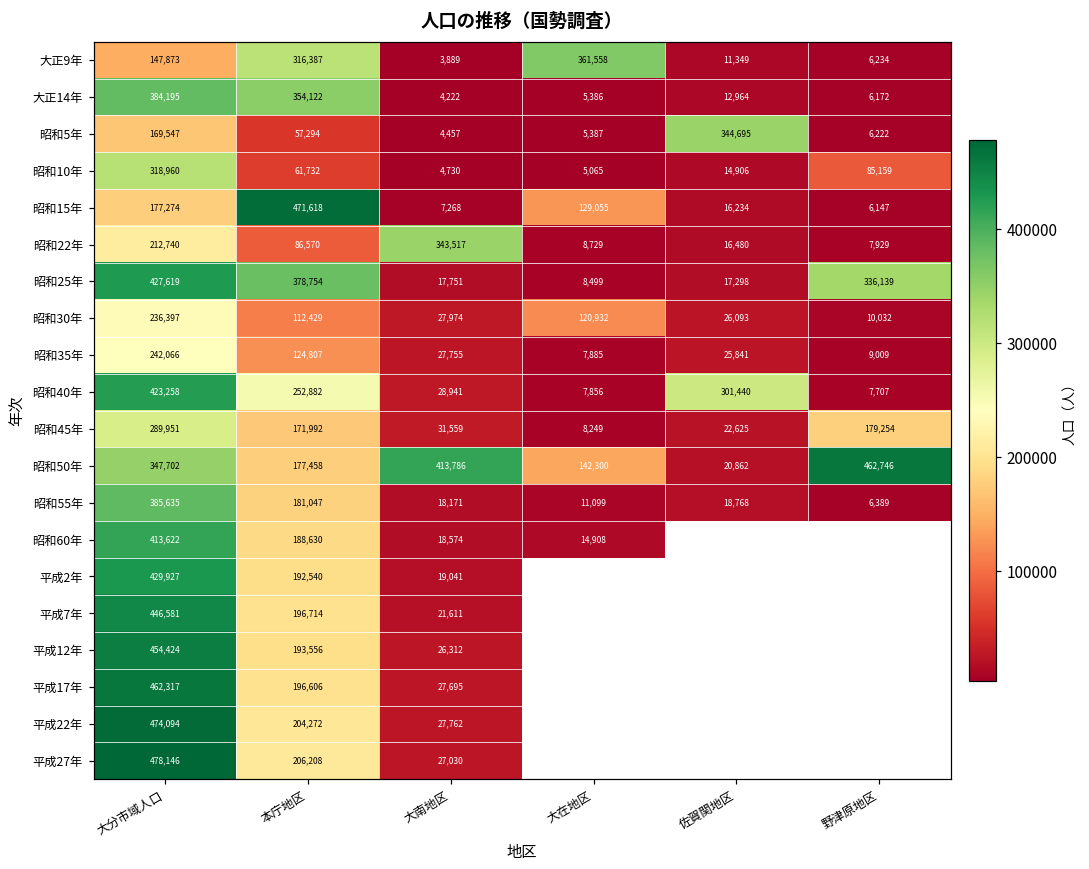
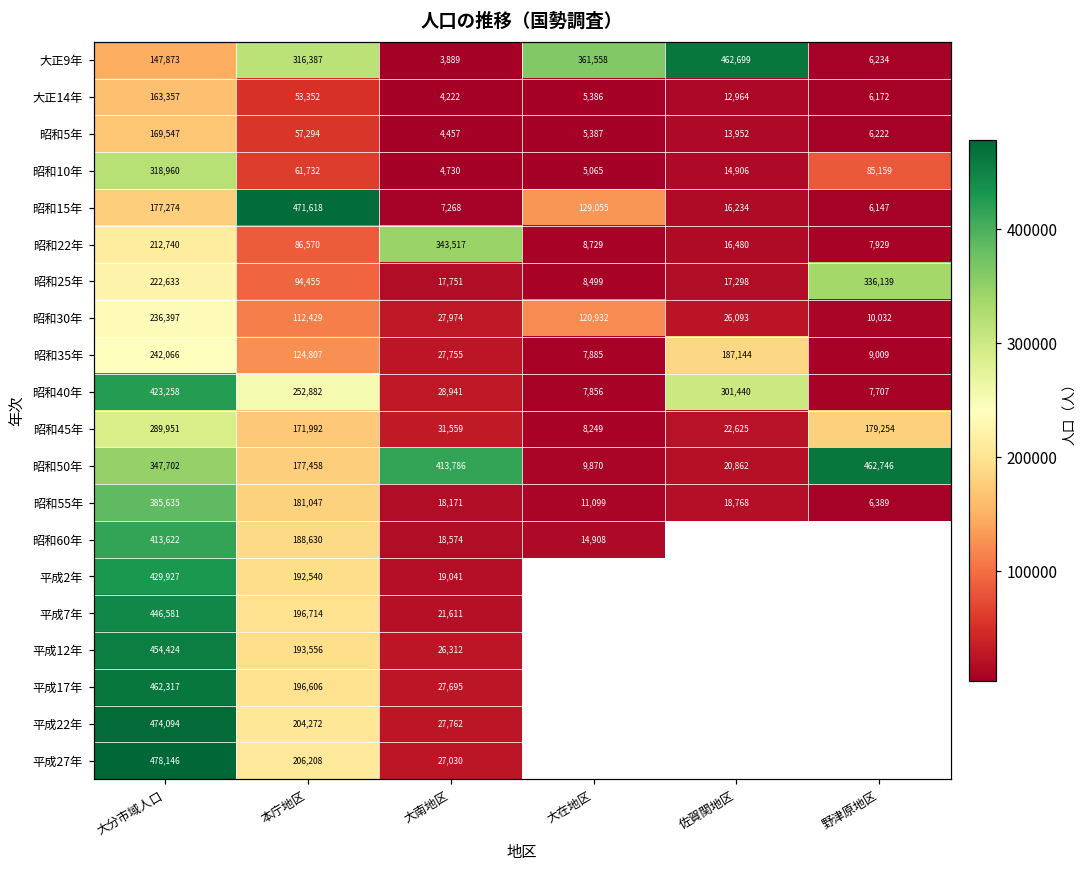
  {
    "大正9年": {
      "大分市域人口": "147,873",
      "本庁地区": "316,387",
      "大南地区": "3,889",
      "大在地区": "361,558",
-     "佐賀関地区": "11,349",
+     "佐賀関地区": "462,699",
      "野津原地区": "6,234"
    },
    "大正14年": {
-     "大分市域人口": "384,195",
-     "本庁地区": "354,122",
+     "大分市域人口": "163,357",
+     "本庁地区": "53,352",
      "大南地区": "4,222",
      "大在地区": "5,386",
      "佐賀関地区": "12,964",
      "野津原地区": "6,172"
    },
    "昭和5年": {
      "大分市域人口": "169,547",
      "本庁地区": "57,294",
      "大南地区": "4,457",
      "大在地区": "5,387",
-     "佐賀関地区": "344,695",
+     "佐賀関地区": "13,952",
      "野津原地区": "6,222"
    },
    "昭和10年": {
      "大分市域人口": "318,960",
      "本庁地区": "61,732",
      "大南地区": "4,730",
      "大在地区": "5,065",
      "佐賀関地区": "14,906",
      "野津原地区": "85,159"
    },
    "昭和15年": {
      "大分市域人口": "177,274",
      "本庁地区": "471,618",
      "大南地区": "7,268",
      "大在地区": "129,055",
      "佐賀関地区": "16,234",
      "野津原地区": "6,147"
    },
    "昭和22年": {
      "大分市域人口": "212,740",
      "本庁地区": "86,570",
      "大南地区": "343,517",
      "大在地区": "8,729",
      "佐賀関地区": "16,480",
      "野津原地区": "7,929"
    },
    "昭和25年": {
-     "大分市域人口": "427,619",
-     "本庁地区": "378,754",
+     "大分市域人口": "222,633",
+     "本庁地区": "94,455",
      "大南地区": "17,751",
      "大在地区": "8,499",
      "佐賀関地区": "17,298",
      "野津原地区": "336,139"
    },
    "昭和30年": {
      "大分市域人口": "236,397",
      "本庁地区": "112,429",
      "大南地区": "27,974",
      "大在地区": "120,932",
      "佐賀関地区": "26,093",
      "野津原地区": "10,032"
    },
    "昭和35年": {
      "大分市域人口": "242,066",
      "本庁地区": "124,807",
      "大南地区": "27,755",
      "大在地区": "7,885",
-     "佐賀関地区": "25,841",
+     "佐賀関地区": "187,144",
      "野津原地区": "9,009"
    },
    "昭和40年": {
      "大分市域人口": "423,258",
      "本庁地区": "252,882",
      "大南地区": "28,941",
      "大在地区": "7,856",
      "佐賀関地区": "301,440",
      "野津原地区": "7,707"
    },
    "昭和45年": {
      "大分市域人口": "289,951",
      "本庁地区": "171,992",
      "大南地区": "31,559",
      "大在地区": "8,249",
      "佐賀関地区": "22,625",
      "野津原地区": "179,254"
    },
    "昭和50年": {
      "大分市域人口": "347,702",
      "本庁地区": "177,458",
      "大南地区": "413,786",
-     "大在地区": "142,300",
+     "大在地区": "9,870",
      "佐賀関地区": "20,862",
      "野津原地区": "462,746"
    },
    "昭和55年": {
      "大分市域人口": "385,635",
      "本庁地区": "181,047",
      "大南地区": "18,171",
      "大在地区": "11,099",
      "佐賀関地区": "18,768",
      "野津原地区": "6,389"
    },
    "昭和60年": {
      "大分市域人口": "413,622",
      "本庁地区": "188,630",
      "大南地区": "18,574",
      "大在地区": "14,908"
    },
    "平成2年": {
      "大分市域人口": "429,927",
      "本庁地区": "192,540",
      "大南地区": "19,041"
    },
    "平成7年": {
      "大分市域人口": "446,581",
      "本庁地区": "196,714",
      "大南地区": "21,611"
    },
    "平成12年": {
      "大分市域人口": "454,424",
      "本庁地区": "193,556",
      "大南地区": "26,312"
    },
    "平成17年": {
      "大分市域人口": "462,317",
      "本庁地区": "196,606",
      "大南地区": "27,695"
    },
    "平成22年": {
      "大分市域人口": "474,094",
      "本庁地区": "204,272",
      "大南地区": "27,762"
    },
    "平成27年": {
      "大分市域人口": "478,146",
      "本庁地区": "206,208",
      "大南地区": "27,030"
    }
  }
